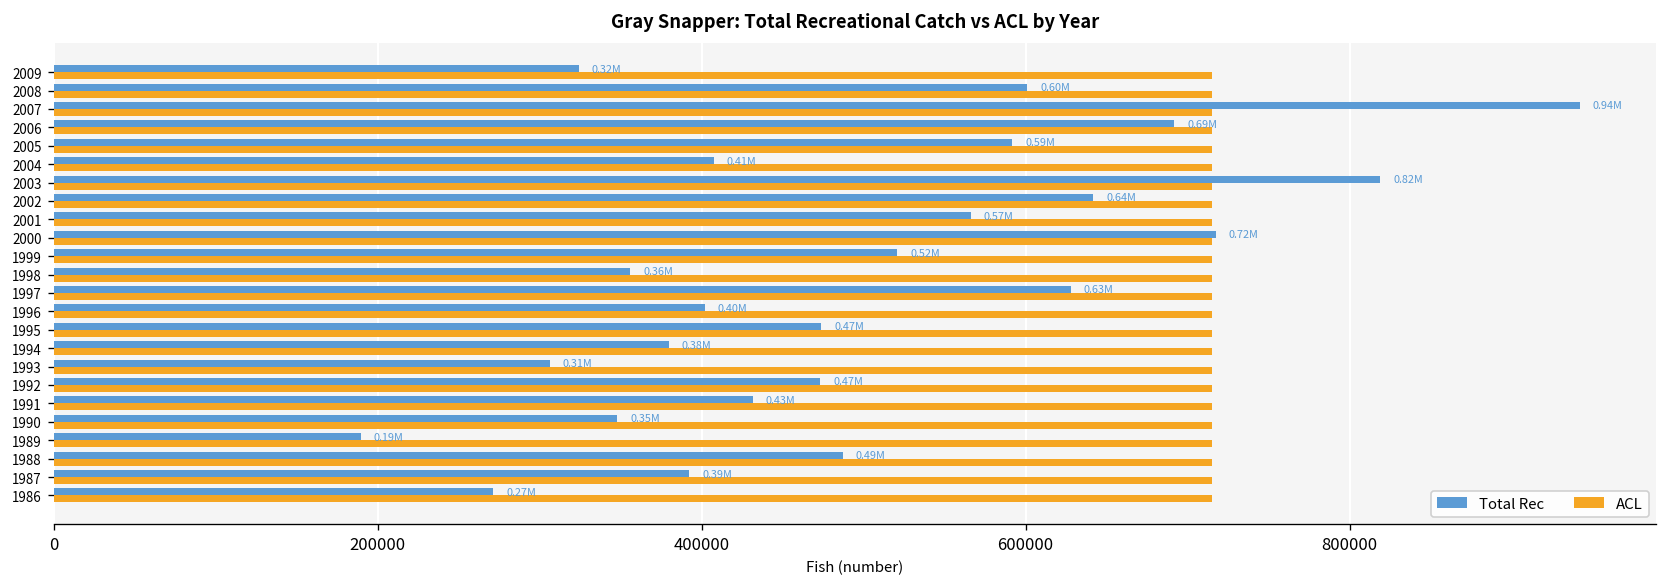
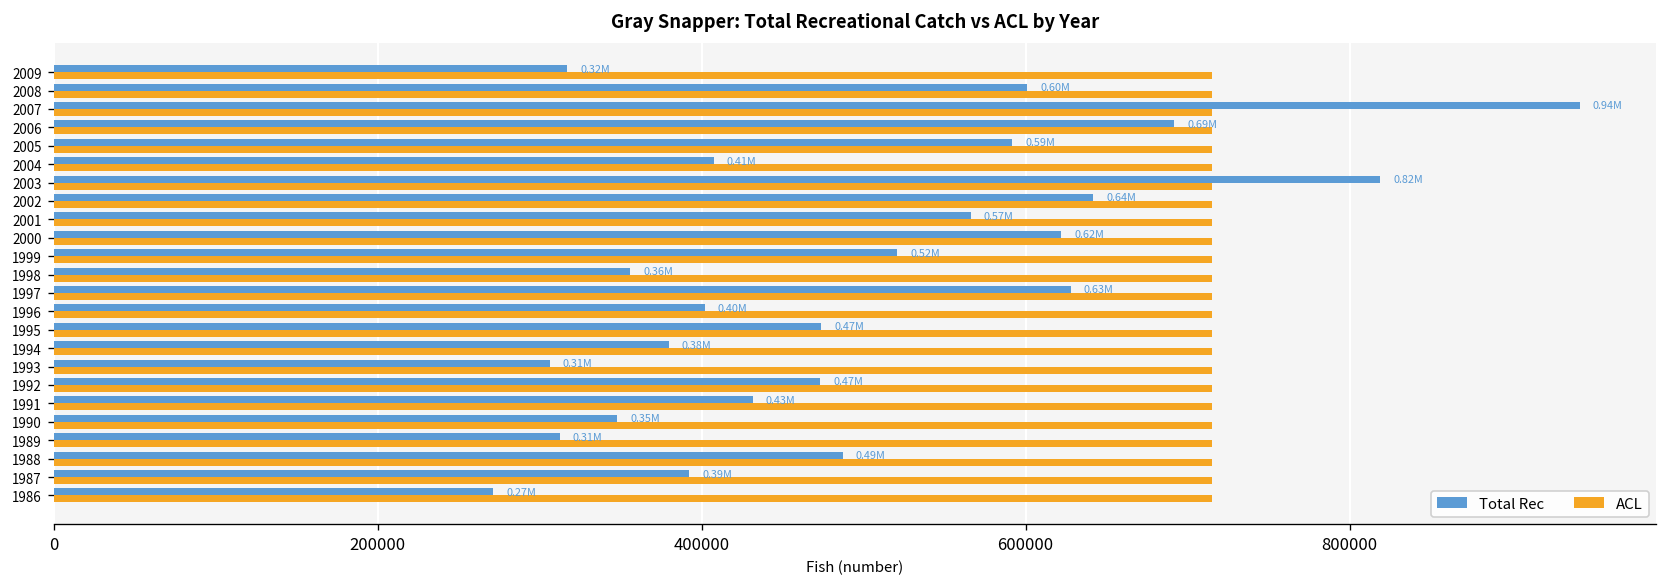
  {
    "Total Rec": {
-     "2009": "324000",
+     "2009": "317000",
      "2008": "0.60M",
      "2007": "0.94M",
      "2006": "0.69M",
      "2005": "0.59M",
      "2004": "0.41M",
      "2003": "0.82M",
      "2002": "0.64M",
      "2001": "0.57M",
-     "2000": "0.72M",
+     "2000": "0.62M",
      "1999": "0.52M",
      "1998": "0.36M",
      "1997": "0.63M",
      "1996": "0.40M",
      "1995": "0.47M",
      "1994": "0.38M",
      "1993": "0.31M",
      "1992": "0.47M",
      "1991": "0.43M",
      "1990": "0.35M",
-     "1989": "0.19M",
+     "1989": "0.31M",
      "1988": "0.49M",
      "1987": "0.39M",
      "1986": "0.27M"
    },
    "ACL": {
      "2009": "715000",
      "2008": "715000",
      "2007": "715000",
      "2005": "715000",
      "2004": "715000",
      "2003": "715000",
      "1998": "715000",
      "1997": "715000",
      "1996": "715000",
      "1995": "715000",
      "1994": "715000",
      "1993": "715000",
      "1992": "715000",
      "1991": "715000",
      "1990": "715000",
      "1989": "715000",
      "1988": "715000",
      "1987": "715000",
      "1986": "715000"
    }
  }
